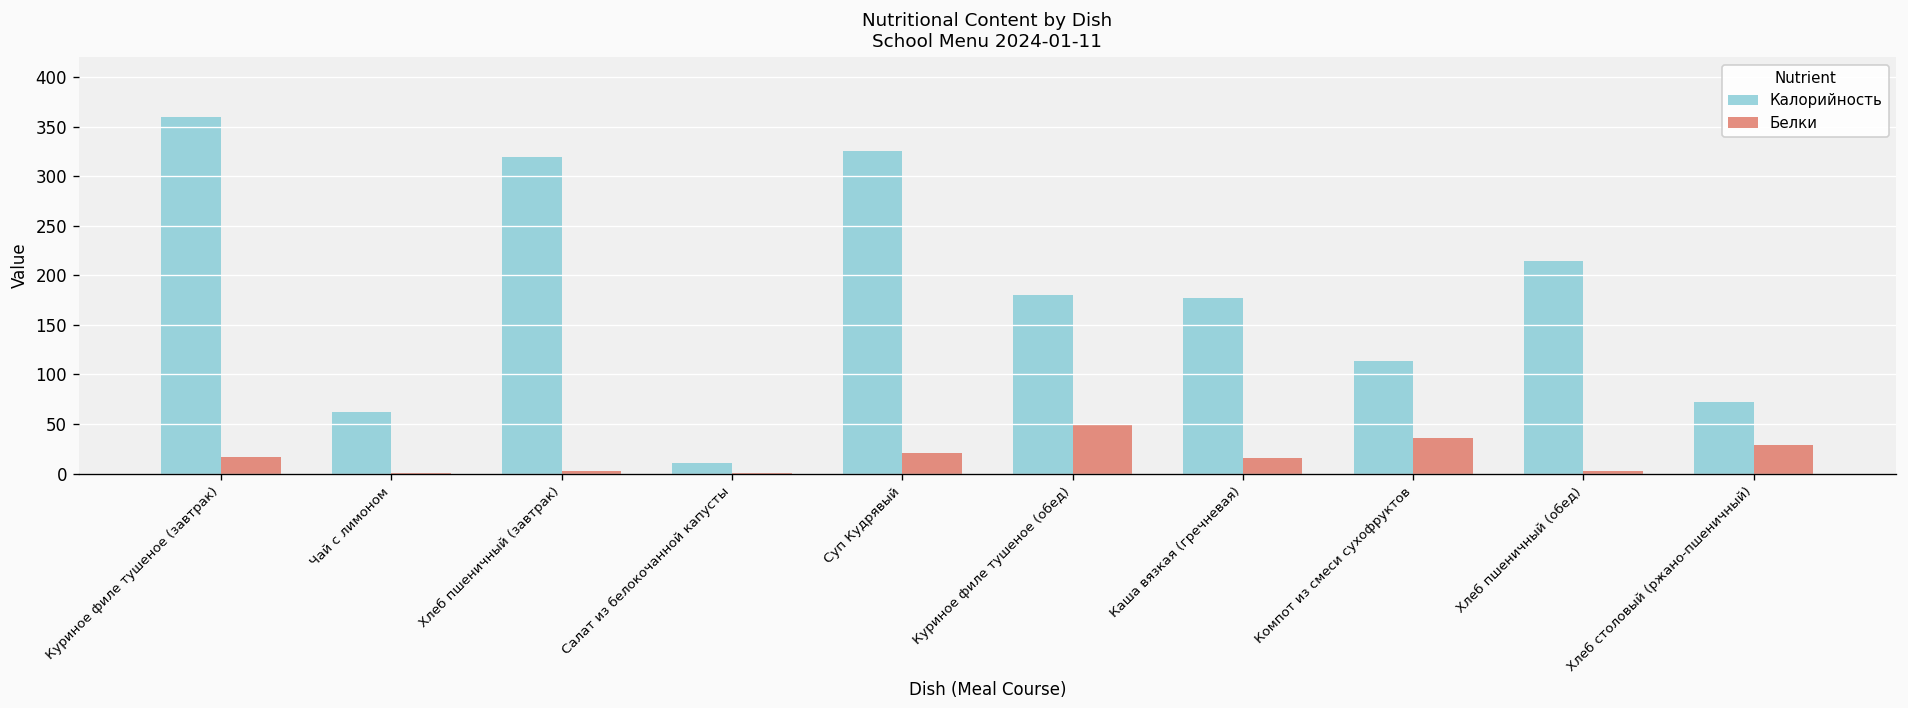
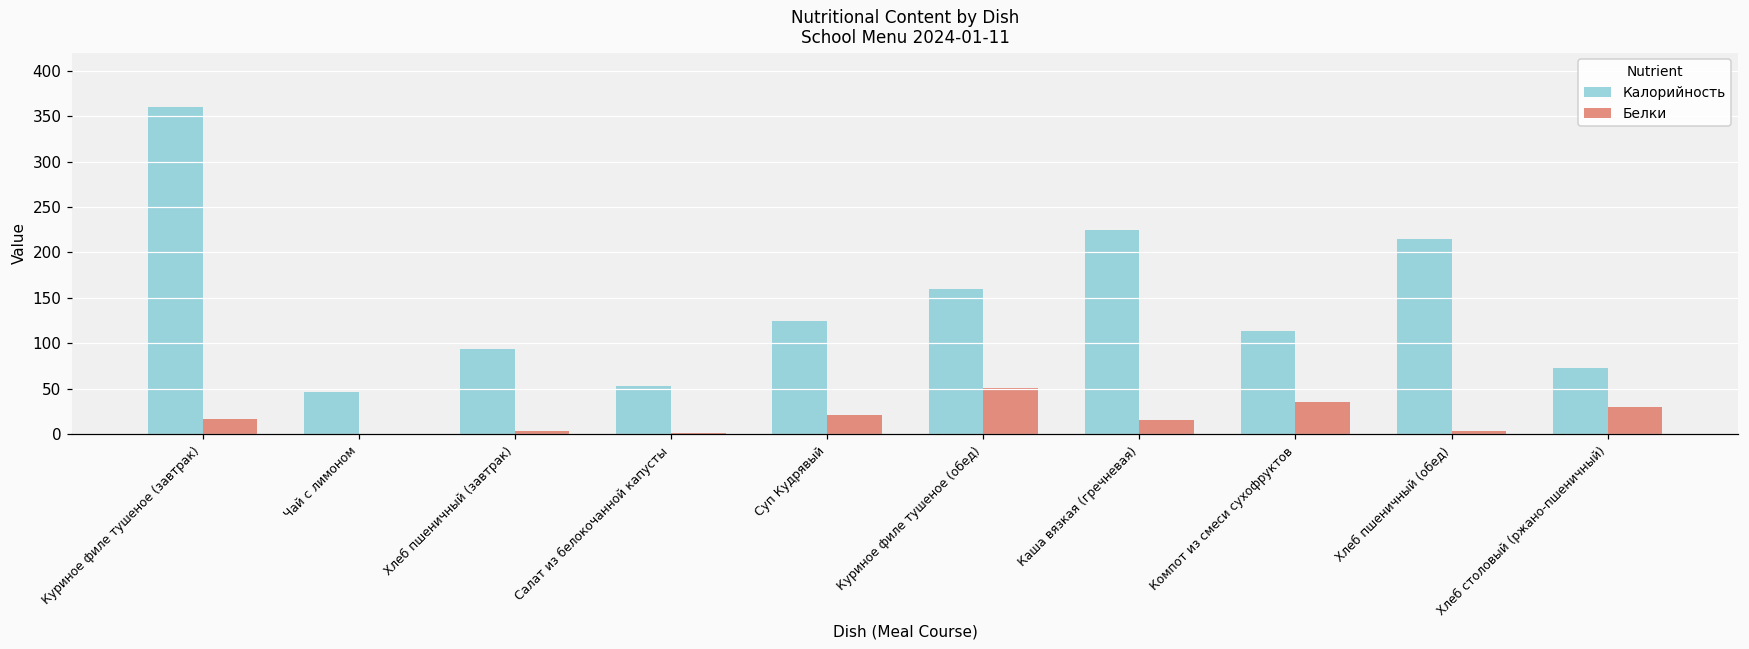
  {
    "Калорийность": {
      "Куриное филе тушеное (завтрак)": 360,
-     "Чай с лимоном": 60,
-     "Хлеб пшеничный (завтрак)": 320,
-     "Салат из белокочанной капусты": 10,
-     "Суп Кудрявый": 330,
-     "Куриное филе тушеное (обед)": 180,
-     "Каша вязкая (гречневая)": 180,
+     "Чай с лимоном": 50,
+     "Хлеб пшеничный (завтрак)": 90,
+     "Салат из белокочанной капусты": 50,
+     "Суп Кудрявый": 120,
+     "Куриное филе тушеное (обед)": 160,
+     "Каша вязкая (гречневая)": 220,
      "Компот из смеси сухофруктов": 110,
      "Хлеб пшеничный (обед)": 210,
      "Хлеб столовый (ржано-пшеничный)": 70
    },
    "Белки": {
      "Куриное филе тушеное (завтрак)": 20,
      "Хлеб пшеничный (завтрак)": 0,
      "Суп Кудрявый": 20,
      "Куриное филе тушеное (обед)": 50,
      "Каша вязкая (гречневая)": 20,
      "Компот из смеси сухофруктов": 40,
      "Хлеб пшеничный (обед)": 0,
      "Хлеб столовый (ржано-пшеничный)": 30
    }
  }
